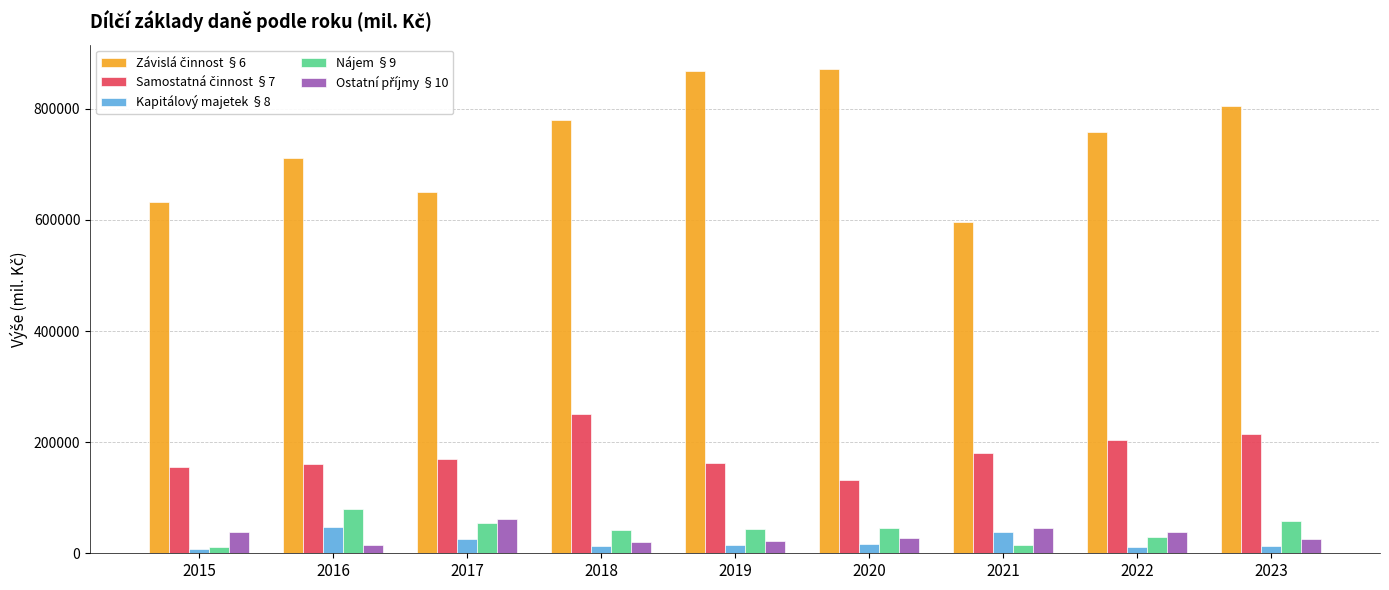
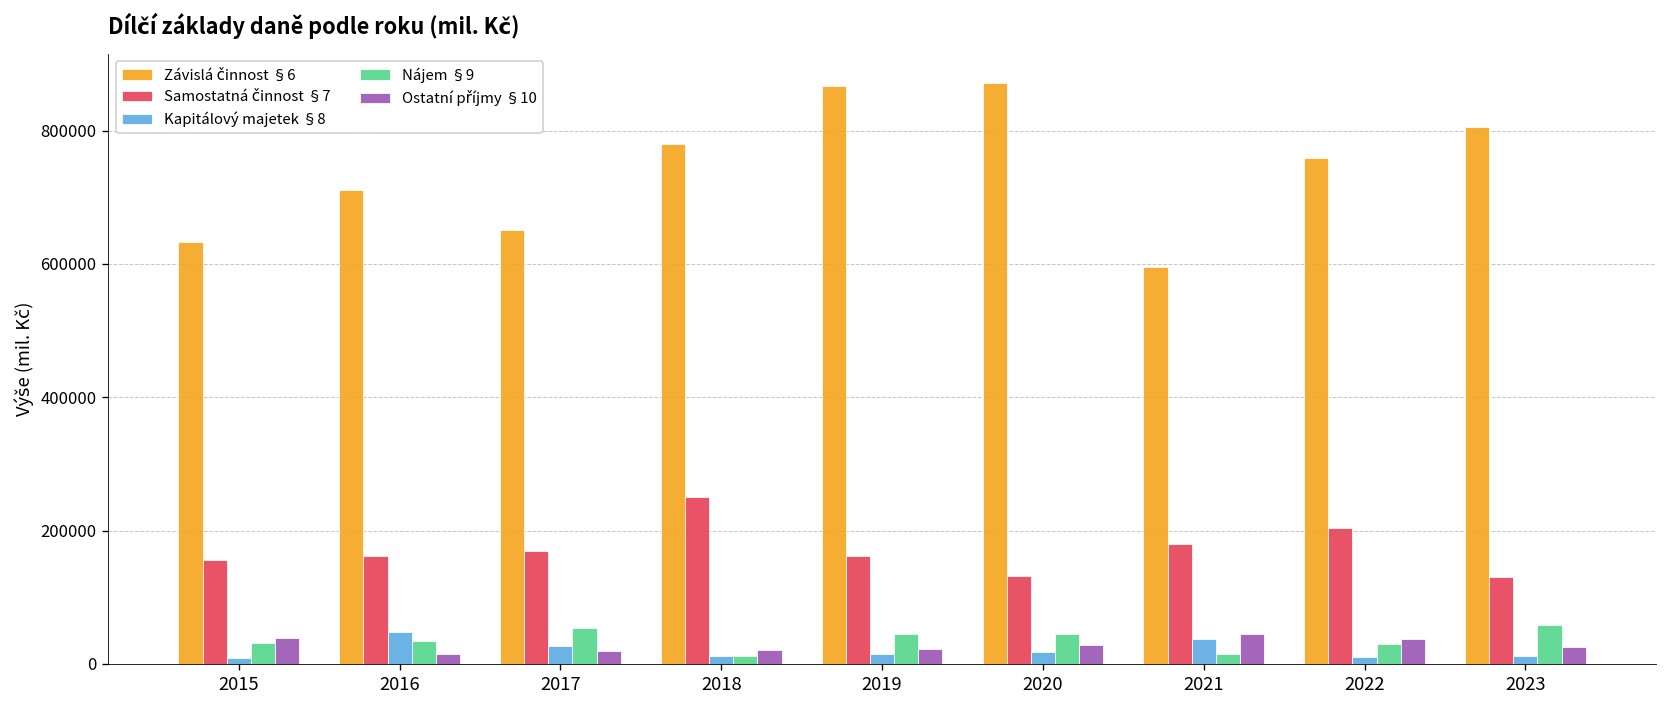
  {
    "Závislá činnost §6": {
      "2015": 630000,
      "2016": 710000,
      "2017": 650000,
      "2018": 780000,
      "2019": 870000,
      "2020": 870000,
      "2021": 600000,
      "2022": 760000,
      "2023": 810000
    },
    "Samostatná činnost §7": {
      "2015": 160000,
      "2016": 160000,
      "2017": 170000,
      "2018": 250000,
      "2019": 160000,
      "2020": 130000,
      "2021": 180000,
      "2022": 200000,
-     "2023": 210000
+     "2023": 130000
    },
    "Kapitálový majetek §8": {
      "2015": 10000,
      "2016": 50000,
      "2017": 30000,
      "2018": 10000,
      "2019": 10000,
      "2020": 20000,
      "2021": 40000,
      "2022": 10000,
      "2023": 10000
    },
    "Nájem §9": {
-     "2015": 10000,
-     "2016": 80000,
+     "2015": 30000,
+     "2016": 30000,
      "2017": 50000,
-     "2018": 40000,
+     "2018": 10000,
      "2019": 40000,
      "2020": 50000,
      "2021": 10000,
      "2022": 30000,
      "2023": 60000
    },
    "Ostatní příjmy §10": {
      "2015": 40000,
      "2016": 20000,
-     "2017": 60000,
+     "2017": 20000,
      "2018": 20000,
      "2019": 20000,
      "2020": 30000,
      "2021": 40000,
      "2022": 40000,
      "2023": 20000
    }
  }
